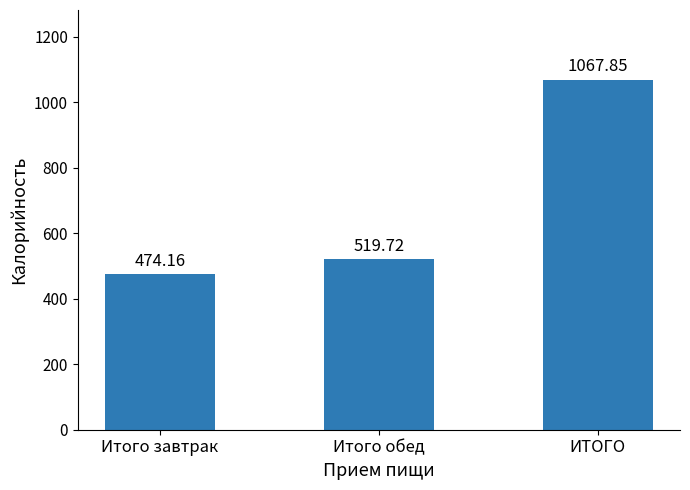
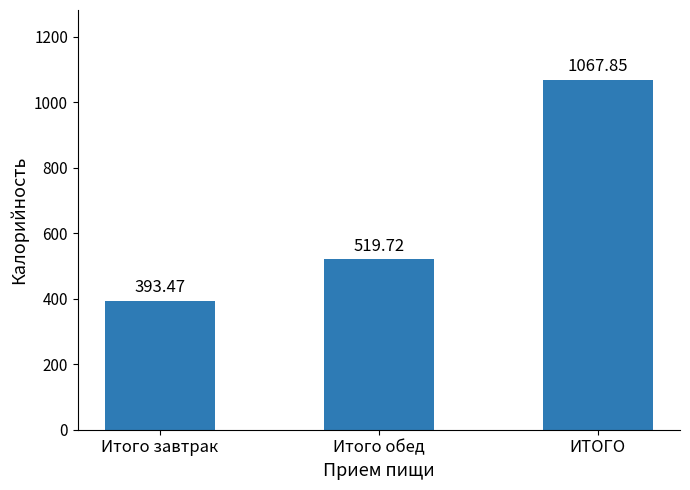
  {
-   "Итого завтрак": 474.16,
+   "Итого завтрак": 393.47,
    "Итого обед": 519.72,
    "ИТОГО": 1067.85
  }
